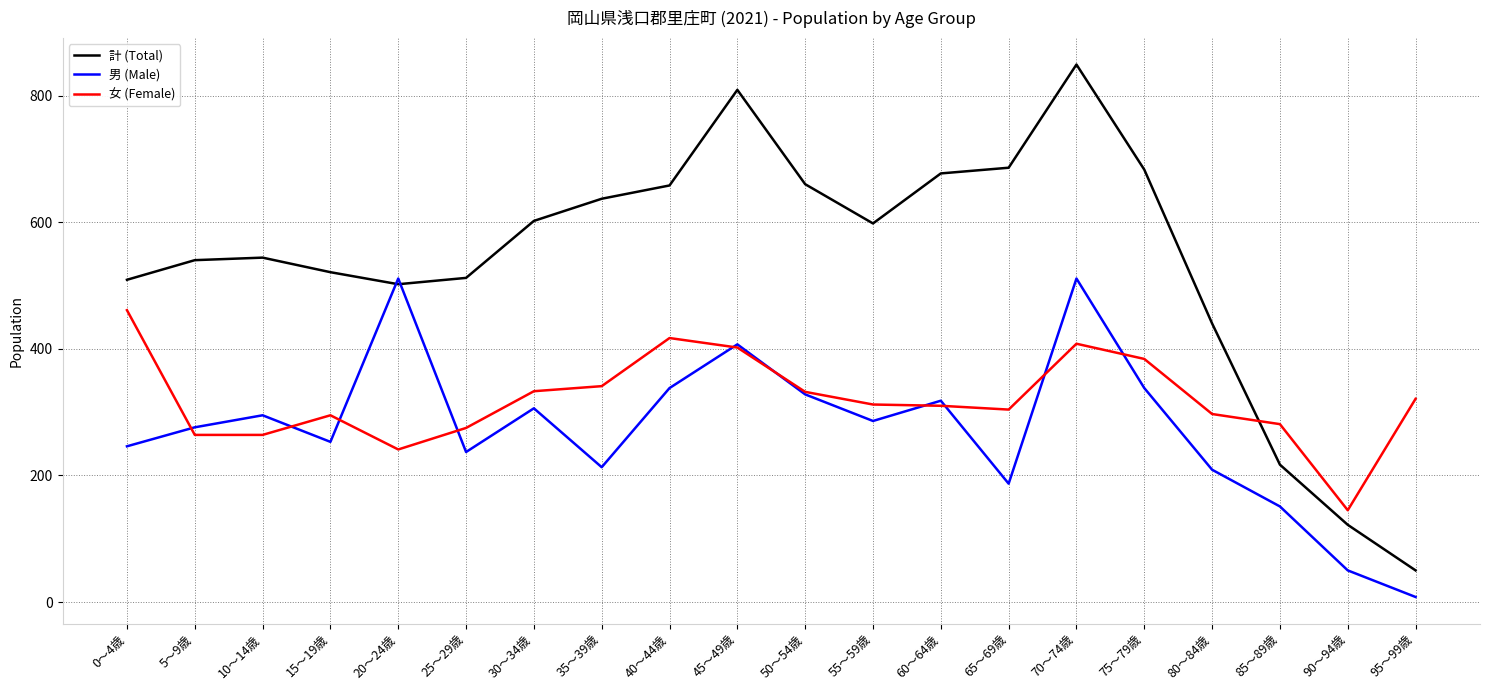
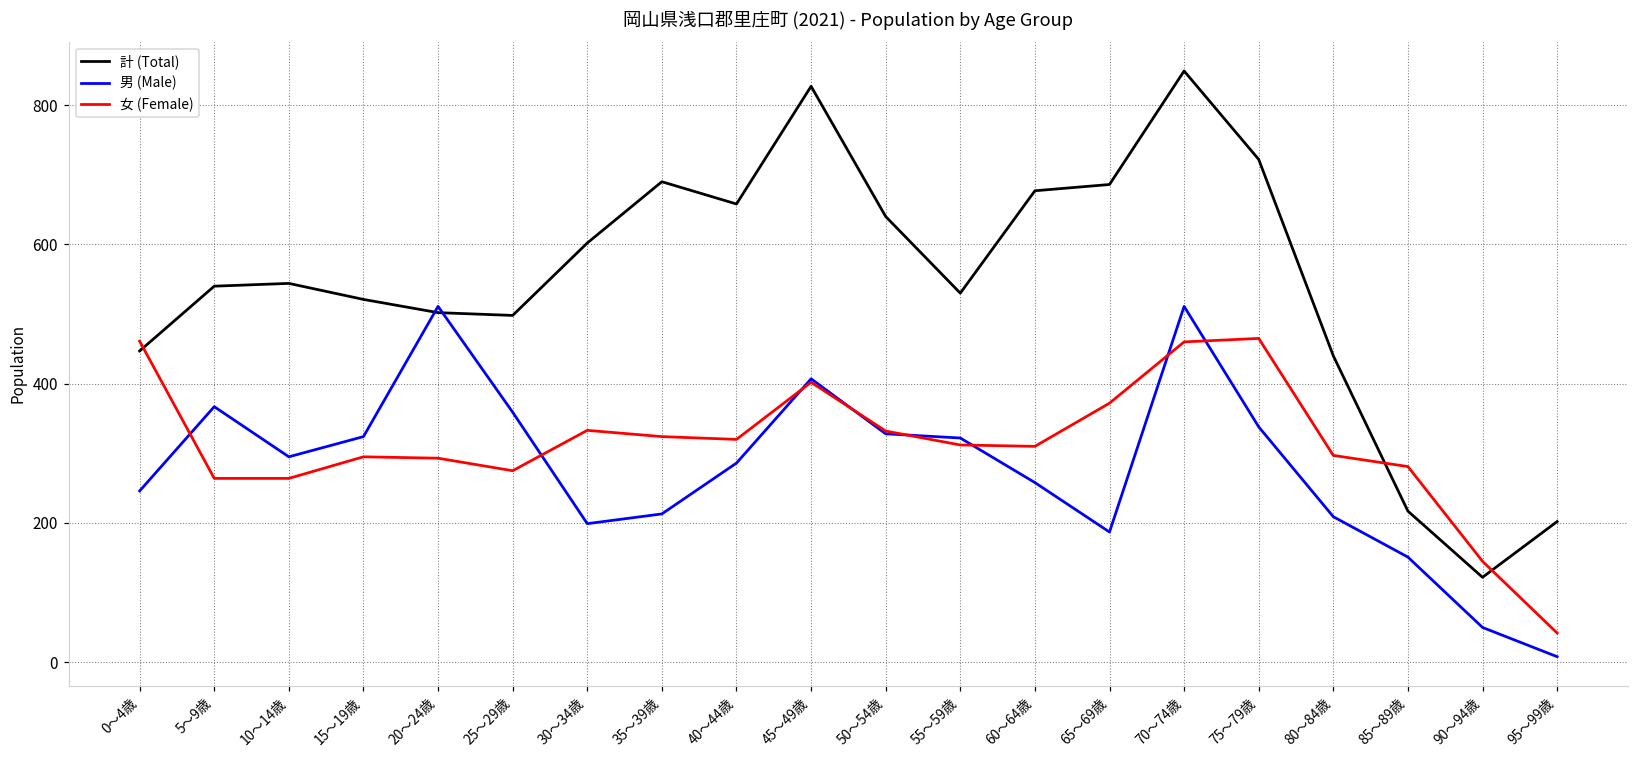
  {
    "計 (Total)": {
-     "0～4歳": 510,
+     "0～4歳": 450,
      "5～9歳": 540,
      "10～14歳": 540,
      "15～19歳": 520,
      "20～24歳": 500,
-     "25～29歳": 510,
+     "25～29歳": 500,
      "30～34歳": 600,
-     "35～39歳": 640,
+     "35～39歳": 690,
      "40～44歳": 660,
-     "45～49歳": 810,
-     "50～54歳": 660,
-     "55～59歳": 600,
+     "45～49歳": 830,
+     "50～54歳": 640,
+     "55～59歳": 530,
      "60～64歳": 680,
      "65～69歳": 690,
      "70～74歳": 850,
-     "75～79歳": 680,
+     "75～79歳": 720,
      "80～84歳": 440,
      "85～89歳": 220,
      "90～94歳": 120,
-     "95～99歳": 50
+     "95～99歳": 200
    },
    "男 (Male)": {
      "0～4歳": 250,
-     "5～9歳": 280,
+     "5～9歳": 370,
      "10～14歳": 300,
-     "15～19歳": 250,
+     "15～19歳": 320,
      "20～24歳": 510,
-     "25～29歳": 240,
-     "30～34歳": 310,
+     "25～29歳": 360,
+     "30～34歳": 200,
      "35～39歳": 210,
-     "40～44歳": 340,
+     "40～44歳": 290,
      "45～49歳": 410,
-     "55～59歳": 290,
-     "60～64歳": 320,
+     "55～59歳": 320,
+     "60～64歳": 260,
      "65～69歳": 190,
      "70～74歳": 510,
      "75～79歳": 340,
      "80～84歳": 210,
      "85～89歳": 150,
      "90～94歳": 50,
      "95～99歳": 10
    },
    "女 (Female)": {
      "0～4歳": 460,
      "5～9歳": 260,
      "10～14歳": 260,
      "15～19歳": 300,
-     "20～24歳": 240,
+     "20～24歳": 290,
      "25～29歳": 280,
      "30～34歳": 330,
-     "35～39歳": 340,
-     "40～44歳": 420,
+     "35～39歳": 320,
+     "40～44歳": 320,
      "45～49歳": 400,
      "55～59歳": 310,
      "60～64歳": 310,
-     "65～69歳": 300,
-     "70～74歳": 410,
-     "75～79歳": 380,
+     "65～69歳": 370,
+     "70～74歳": 460,
+     "75～79歳": 470,
      "80～84歳": 300,
      "85～89歳": 280,
      "90～94歳": 150,
-     "95～99歳": 320
+     "95～99歳": 40
    }
  }
